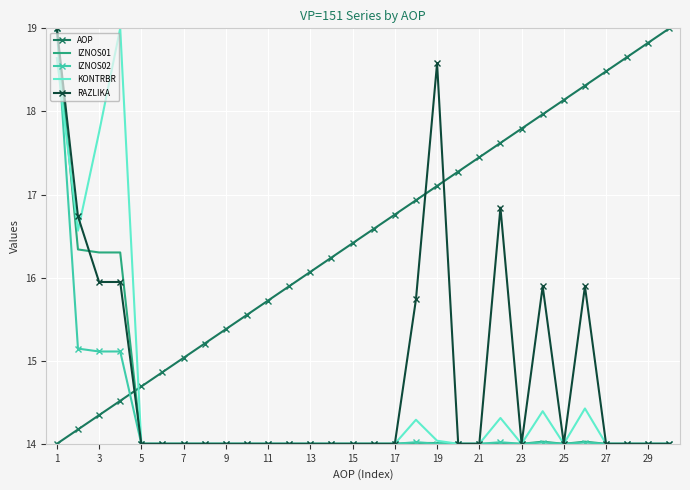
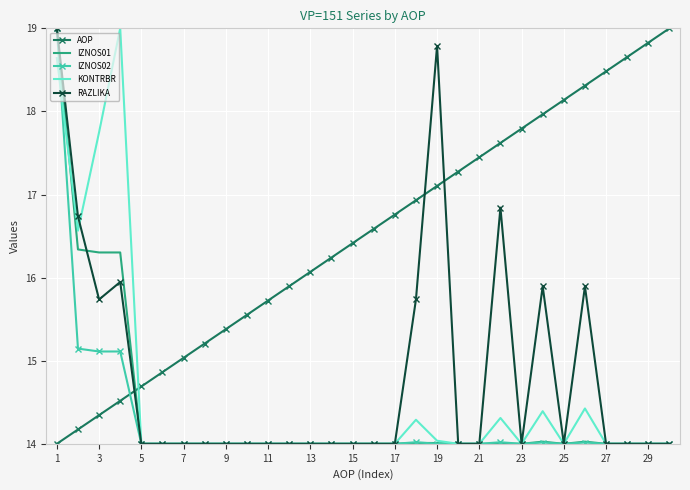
  {
    "RAZLIKA": {
-     "3": 15.9,
-     "19": 18.6
+     "3": 15.7,
+     "19": 18.8
    }
  }
